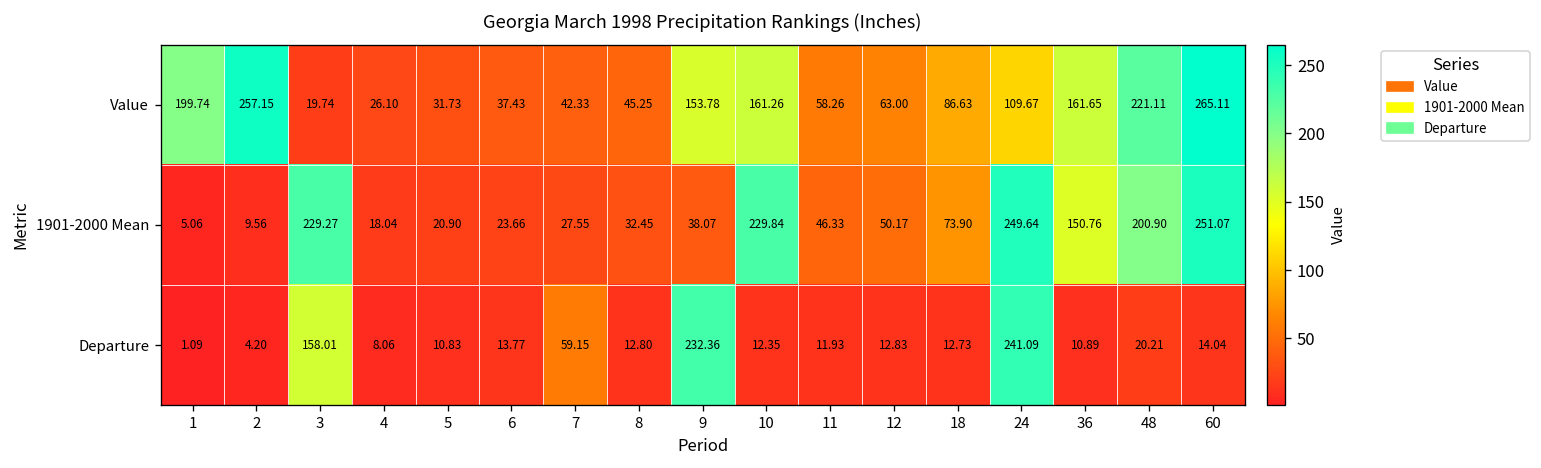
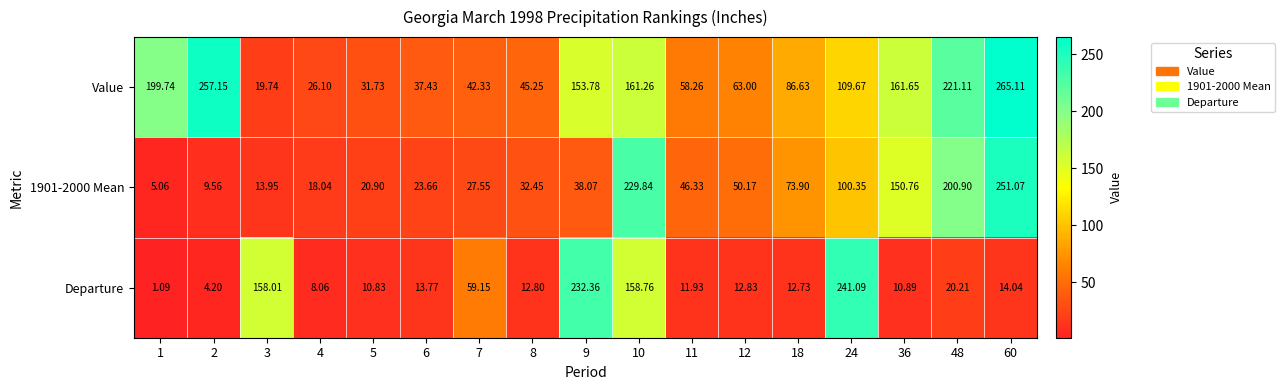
  {
    "Value": {
      "1": 199.74,
      "2": 257.15,
      "3": 19.74,
      "4": 26.10,
      "5": 31.73,
      "6": 37.43,
      "7": 42.33,
      "8": 45.25,
      "9": 153.78,
      "10": 161.26,
      "11": 58.26,
      "12": 63.00,
      "18": 86.63,
      "24": 109.67,
      "36": 161.65,
      "48": 221.11,
      "60": 265.11
    },
    "1901-2000 Mean": {
      "1": 5.06,
      "2": 9.56,
-     "3": 229.27,
+     "3": 13.95,
      "4": 18.04,
      "5": 20.90,
      "6": 23.66,
      "7": 27.55,
      "8": 32.45,
      "9": 38.07,
      "10": 229.84,
      "11": 46.33,
      "12": 50.17,
      "18": 73.90,
-     "24": 249.64,
+     "24": 100.35,
      "36": 150.76,
      "48": 200.90,
      "60": 251.07
    },
    "Departure": {
      "1": 1.09,
      "2": 4.20,
      "3": 158.01,
      "4": 8.06,
      "5": 10.83,
      "6": 13.77,
      "7": 59.15,
      "8": 12.80,
      "9": 232.36,
-     "10": 12.35,
+     "10": 158.76,
      "11": 11.93,
      "12": 12.83,
      "18": 12.73,
      "24": 241.09,
      "36": 10.89,
      "48": 20.21,
      "60": 14.04
    }
  }
